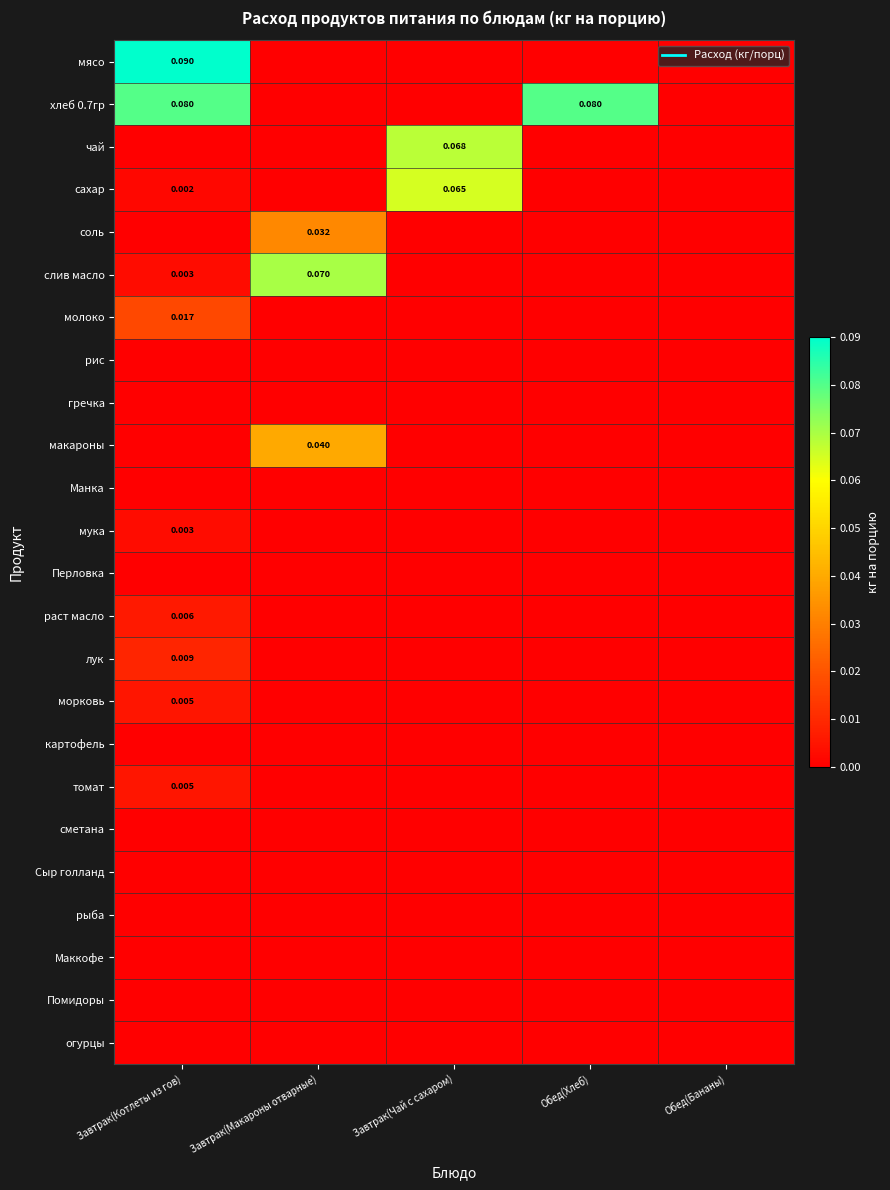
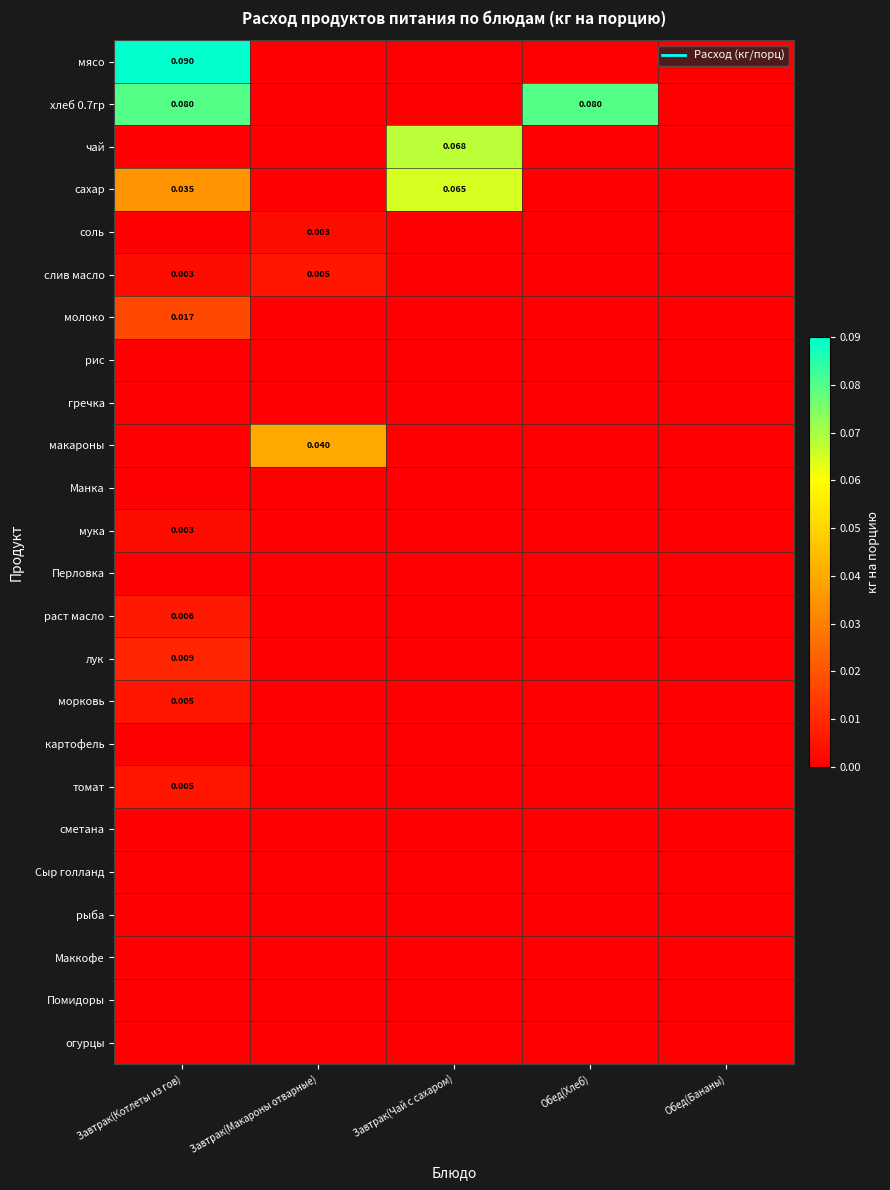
  {
    "мясо": {
      "Завтрак(Котлеты из гов)": 0.090
    },
    "хлеб 0.7гр": {
      "Завтрак(Котлеты из гов)": 0.080,
      "Обед(Хлеб)": 0.080
    },
    "чай": {
      "Завтрак(Чай с сахаром)": 0.068
    },
    "сахар": {
-     "Завтрак(Котлеты из гов)": 0.002,
+     "Завтрак(Котлеты из гов)": 0.035,
      "Завтрак(Чай с сахаром)": 0.065
    },
    "соль": {
-     "Завтрак(Макароны отварные)": 0.032
+     "Завтрак(Макароны отварные)": 0.003
    },
    "слив масло": {
      "Завтрак(Котлеты из гов)": 0.003,
-     "Завтрак(Макароны отварные)": 0.070
+     "Завтрак(Макароны отварные)": 0.005
    },
    "молоко": {
      "Завтрак(Котлеты из гов)": 0.017
    },
    "макароны": {
      "Завтрак(Макароны отварные)": 0.040
    },
    "мука": {
      "Завтрак(Котлеты из гов)": 0.003
    },
    "раст масло": {
      "Завтрак(Котлеты из гов)": 0.006
    },
    "лук": {
      "Завтрак(Котлеты из гов)": 0.009
    },
    "морковь": {
      "Завтрак(Котлеты из гов)": 0.005
    },
    "томат": {
      "Завтрак(Котлеты из гов)": 0.005
    }
  }
